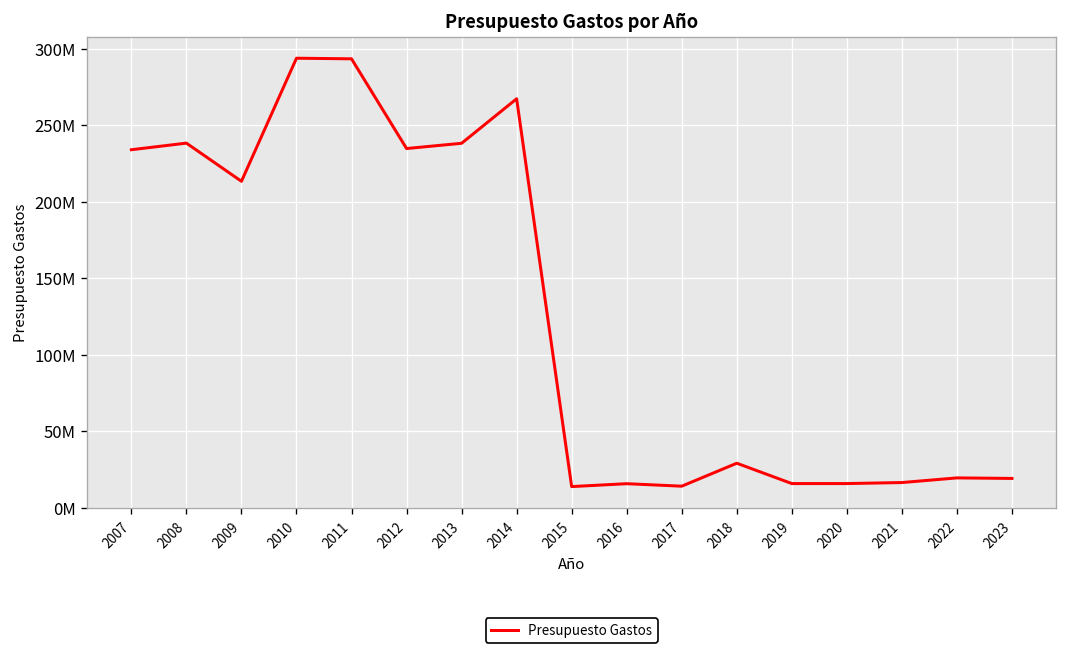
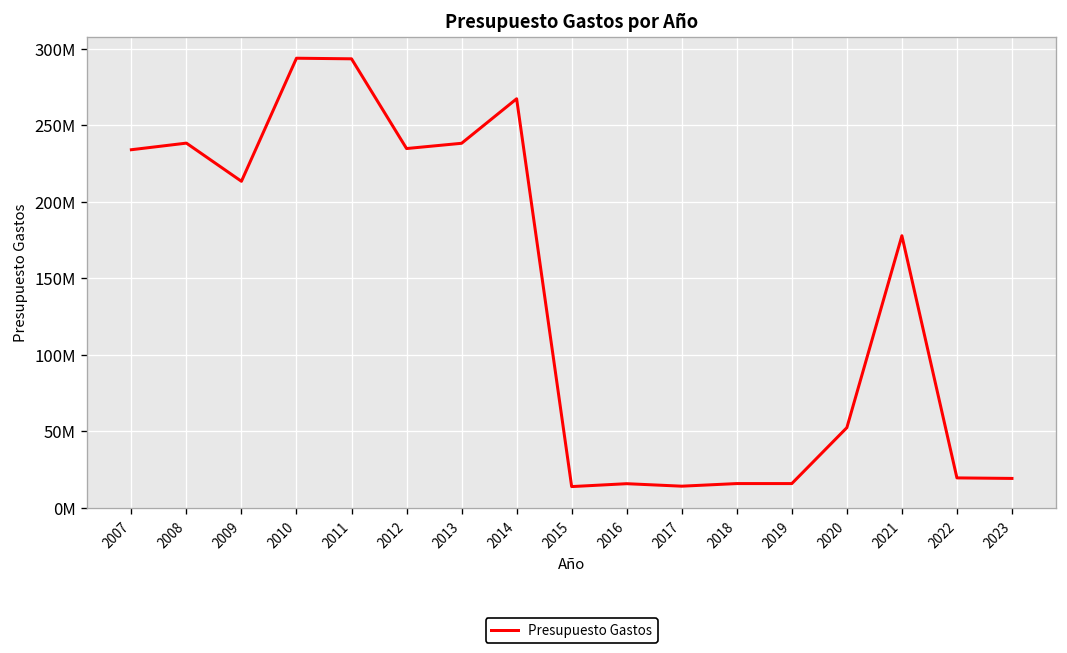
  {
    "2007": 234000000,
    "2008": 238000000,
    "2009": 213000000,
    "2010": 294000000,
    "2011": 293000000,
    "2012": 235000000,
    "2013": 238000000,
    "2014": 267000000,
    "2015": 14000000,
    "2016": 16000000,
    "2017": 14000000,
-   "2018": 29000000,
+   "2018": 16000000,
    "2019": 16000000,
-   "2020": 16000000,
-   "2021": 16000000,
+   "2020": 52000000,
+   "2021": 178000000,
    "2022": 19000000,
    "2023": 19000000
  }
